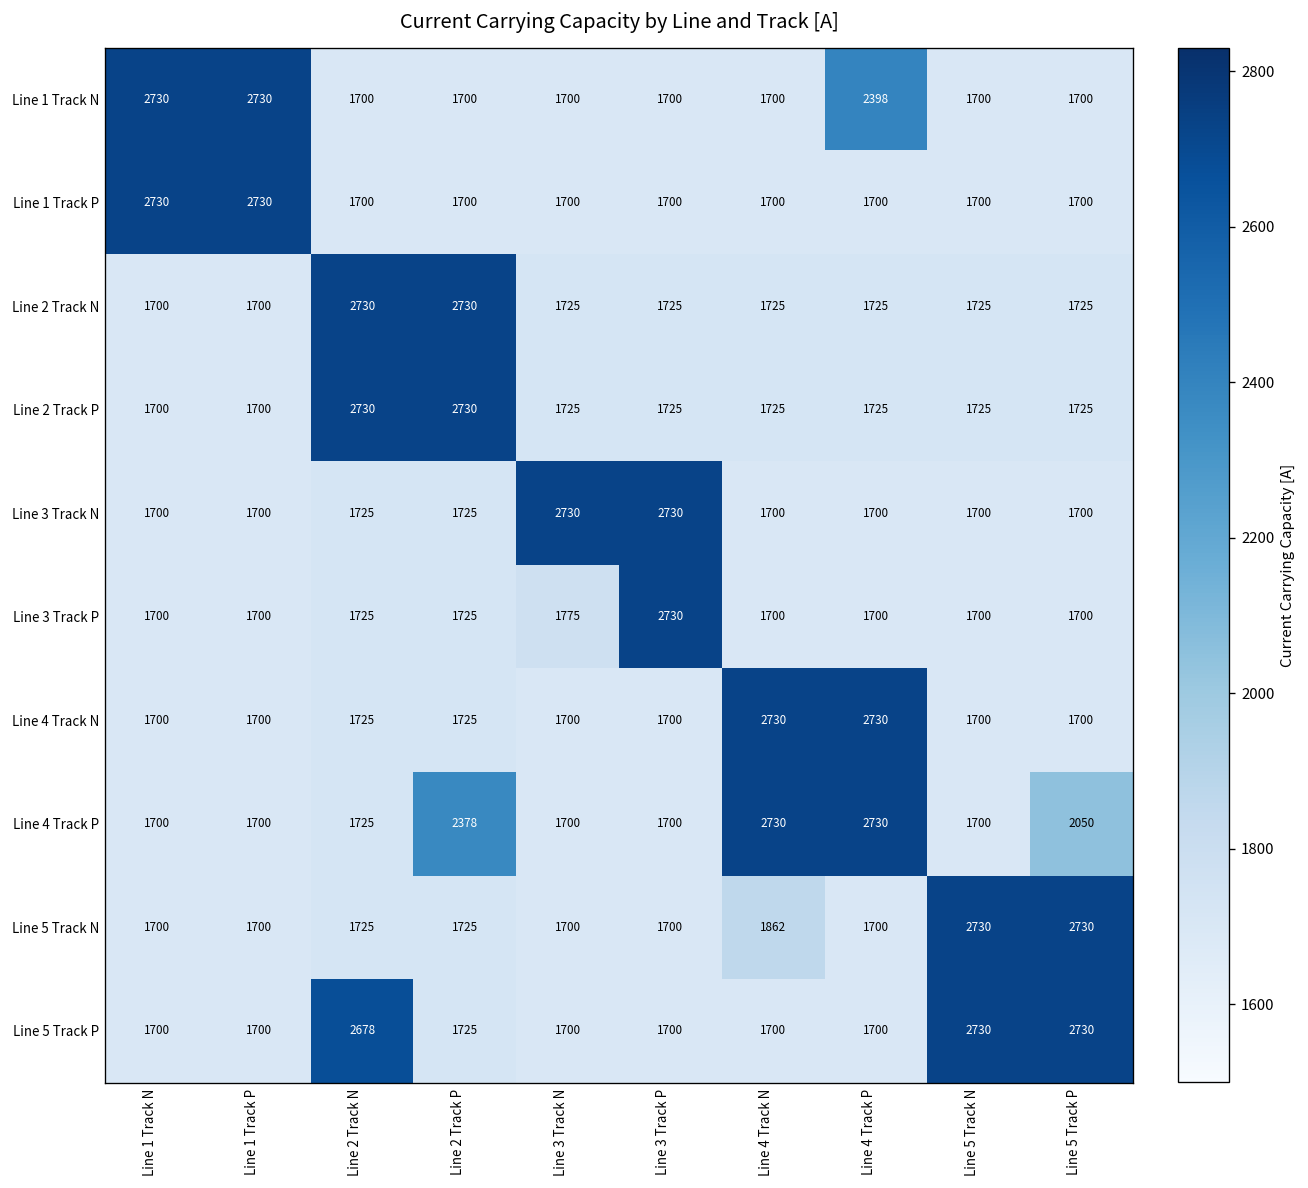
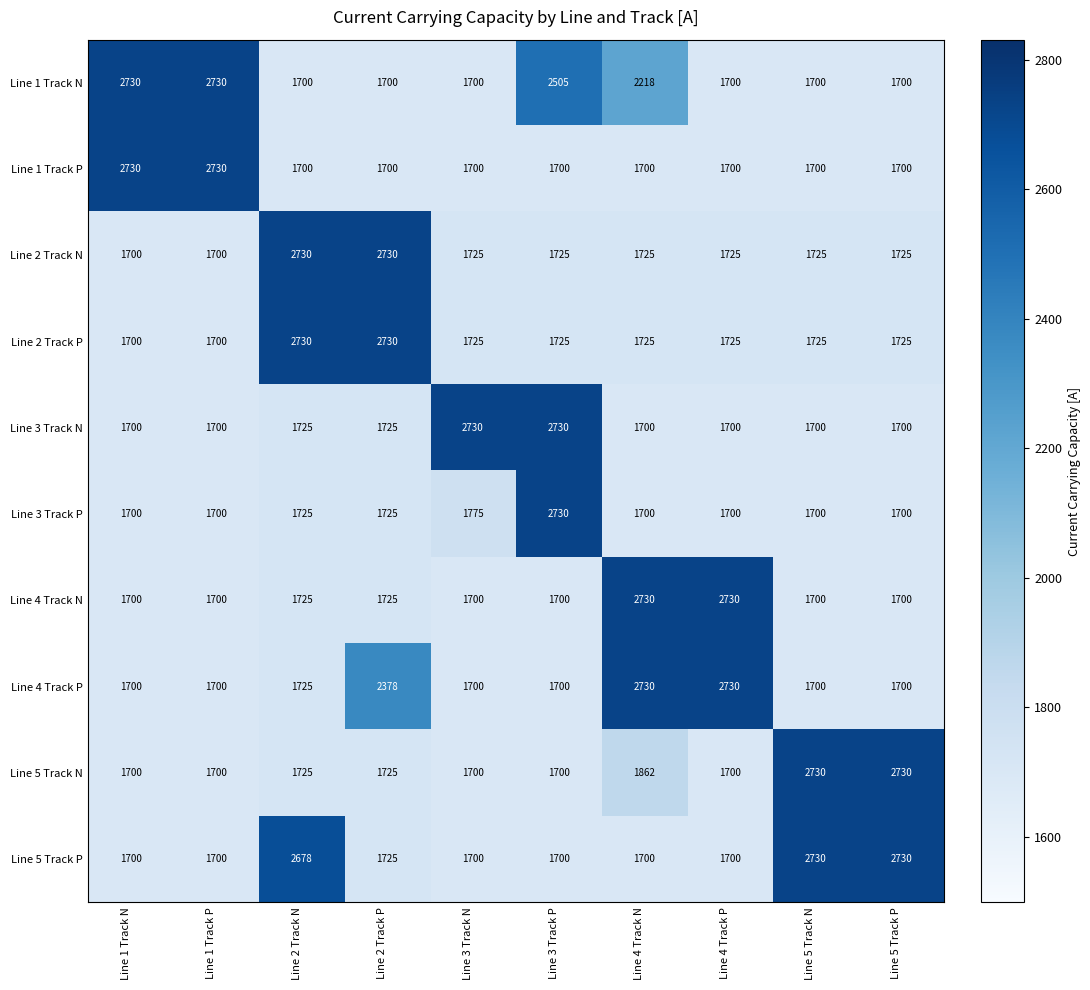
  {
    "Line 1 Track N": {
      "Line 1 Track N": 2730,
      "Line 1 Track P": 2730,
      "Line 2 Track N": 1700,
      "Line 2 Track P": 1700,
      "Line 3 Track N": 1700,
-     "Line 3 Track P": 1700,
-     "Line 4 Track N": 1700,
-     "Line 4 Track P": 2398,
+     "Line 3 Track P": 2505,
+     "Line 4 Track N": 2218,
+     "Line 4 Track P": 1700,
      "Line 5 Track N": 1700,
      "Line 5 Track P": 1700
    },
    "Line 1 Track P": {
      "Line 1 Track N": 2730,
      "Line 1 Track P": 2730,
      "Line 2 Track N": 1700,
      "Line 2 Track P": 1700,
      "Line 3 Track N": 1700,
      "Line 3 Track P": 1700,
      "Line 4 Track N": 1700,
      "Line 4 Track P": 1700,
      "Line 5 Track N": 1700,
      "Line 5 Track P": 1700
    },
    "Line 2 Track N": {
      "Line 1 Track N": 1700,
      "Line 1 Track P": 1700,
      "Line 2 Track N": 2730,
      "Line 2 Track P": 2730,
      "Line 3 Track N": 1725,
      "Line 3 Track P": 1725,
      "Line 4 Track N": 1725,
      "Line 4 Track P": 1725,
      "Line 5 Track N": 1725,
      "Line 5 Track P": 1725
    },
    "Line 2 Track P": {
      "Line 1 Track N": 1700,
      "Line 1 Track P": 1700,
      "Line 2 Track N": 2730,
      "Line 2 Track P": 2730,
      "Line 3 Track N": 1725,
      "Line 3 Track P": 1725,
      "Line 4 Track N": 1725,
      "Line 4 Track P": 1725,
      "Line 5 Track N": 1725,
      "Line 5 Track P": 1725
    },
    "Line 3 Track N": {
      "Line 1 Track N": 1700,
      "Line 1 Track P": 1700,
      "Line 2 Track N": 1725,
      "Line 2 Track P": 1725,
      "Line 3 Track N": 2730,
      "Line 3 Track P": 2730,
      "Line 4 Track N": 1700,
      "Line 4 Track P": 1700,
      "Line 5 Track N": 1700,
      "Line 5 Track P": 1700
    },
    "Line 3 Track P": {
      "Line 1 Track N": 1700,
      "Line 1 Track P": 1700,
      "Line 2 Track N": 1725,
      "Line 2 Track P": 1725,
      "Line 3 Track N": 1775,
      "Line 3 Track P": 2730,
      "Line 4 Track N": 1700,
      "Line 4 Track P": 1700,
      "Line 5 Track N": 1700,
      "Line 5 Track P": 1700
    },
    "Line 4 Track N": {
      "Line 1 Track N": 1700,
      "Line 1 Track P": 1700,
      "Line 2 Track N": 1725,
      "Line 2 Track P": 1725,
      "Line 3 Track N": 1700,
      "Line 3 Track P": 1700,
      "Line 4 Track N": 2730,
      "Line 4 Track P": 2730,
      "Line 5 Track N": 1700,
      "Line 5 Track P": 1700
    },
    "Line 4 Track P": {
      "Line 1 Track N": 1700,
      "Line 1 Track P": 1700,
      "Line 2 Track N": 1725,
      "Line 2 Track P": 2378,
      "Line 3 Track N": 1700,
      "Line 3 Track P": 1700,
      "Line 4 Track N": 2730,
      "Line 4 Track P": 2730,
      "Line 5 Track N": 1700,
-     "Line 5 Track P": 2050
+     "Line 5 Track P": 1700
    },
    "Line 5 Track N": {
      "Line 1 Track N": 1700,
      "Line 1 Track P": 1700,
      "Line 2 Track N": 1725,
      "Line 2 Track P": 1725,
      "Line 3 Track N": 1700,
      "Line 3 Track P": 1700,
      "Line 4 Track N": 1862,
      "Line 4 Track P": 1700,
      "Line 5 Track N": 2730,
      "Line 5 Track P": 2730
    },
    "Line 5 Track P": {
      "Line 1 Track N": 1700,
      "Line 1 Track P": 1700,
      "Line 2 Track N": 2678,
      "Line 2 Track P": 1725,
      "Line 3 Track N": 1700,
      "Line 3 Track P": 1700,
      "Line 4 Track N": 1700,
      "Line 4 Track P": 1700,
      "Line 5 Track N": 2730,
      "Line 5 Track P": 2730
    }
  }
